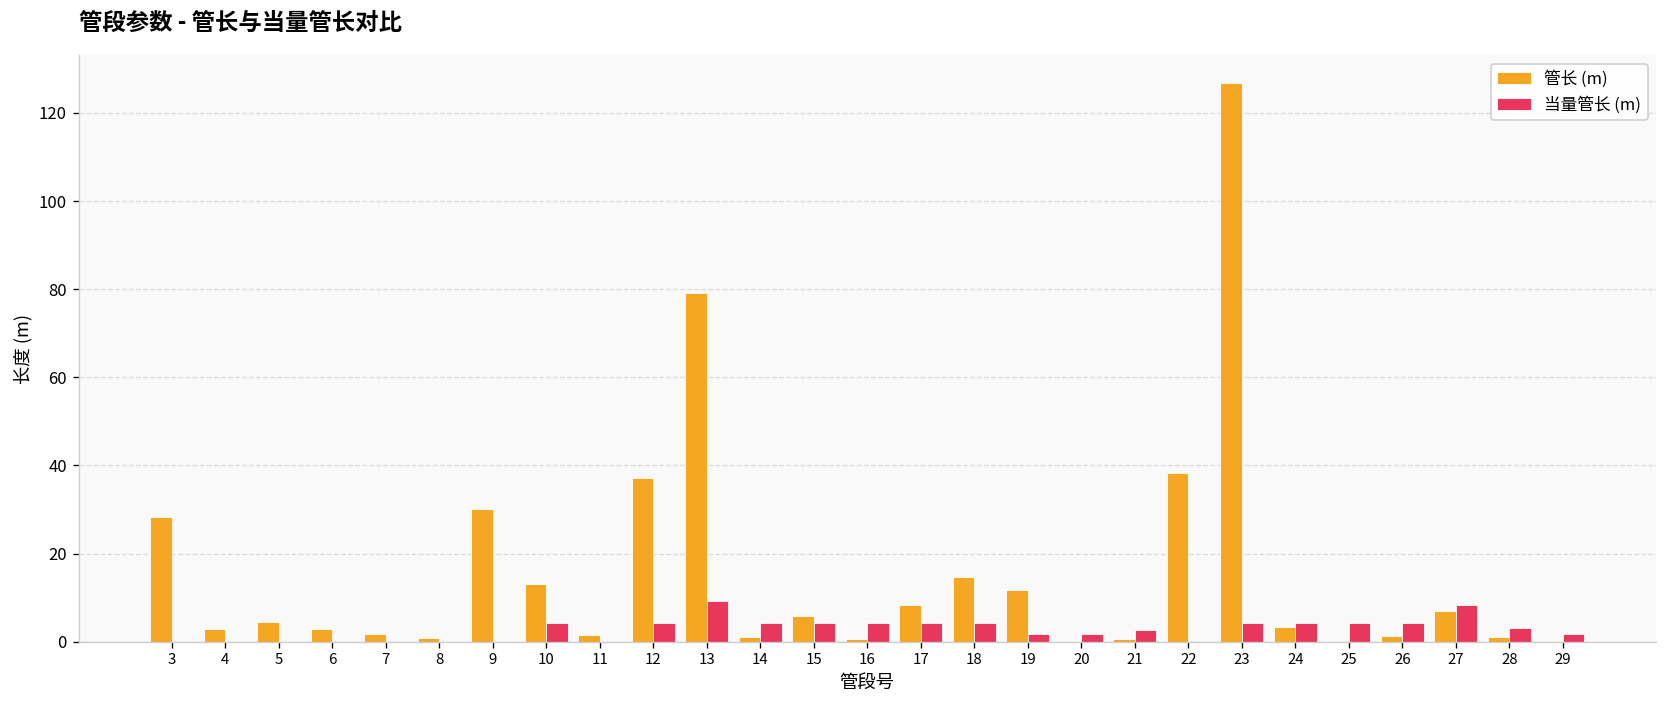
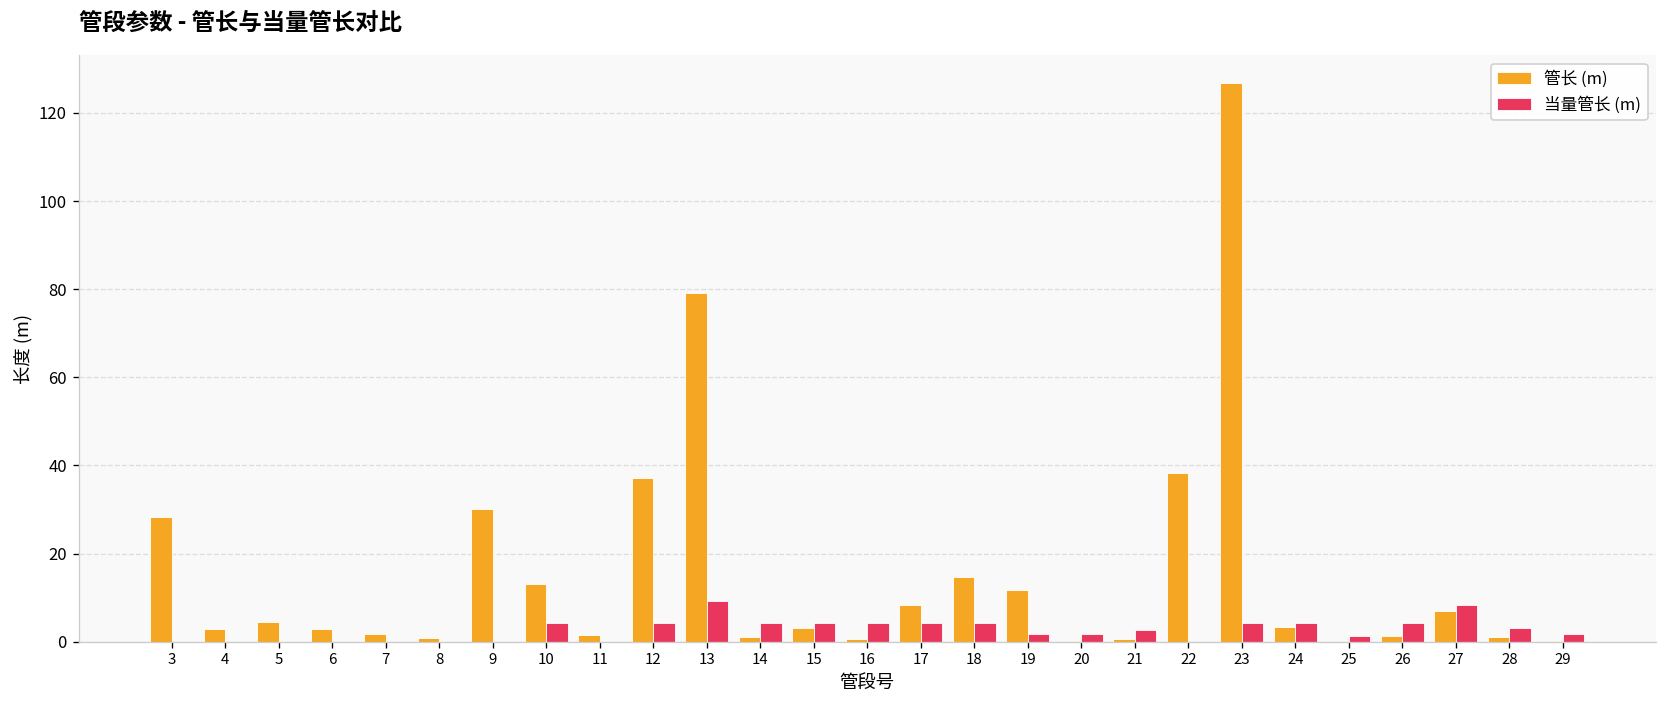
  {
    "管长 (m)": {
      "3": 28,
      "4": 3,
      "5": 4,
      "6": 3,
      "7": 2,
      "8": 1,
      "9": 30,
      "10": 13,
      "11": 2,
      "12": 37,
      "13": 79,
      "14": 1,
-     "15": 6,
+     "15": 3,
      "17": 8,
      "18": 15,
      "19": 12,
      "22": 38,
      "23": 127,
      "24": 3,
      "26": 1,
      "27": 7,
      "28": 1
    },
    "当量管长 (m)": {
      "3": 0,
      "4": 0,
      "5": 0,
      "6": 0,
      "7": 0,
      "8": 0,
      "9": 0,
      "10": 4,
      "11": 0,
      "12": 4,
      "13": 9,
      "14": 4,
      "15": 4,
      "16": 4,
      "17": 4,
      "18": 4,
      "19": 2,
      "20": 2,
      "21": 3,
      "22": 0,
      "23": 4,
      "24": 4,
-     "25": 4,
+     "25": 1,
      "26": 4,
      "27": 8,
      "28": 3,
      "29": 2
    }
  }
